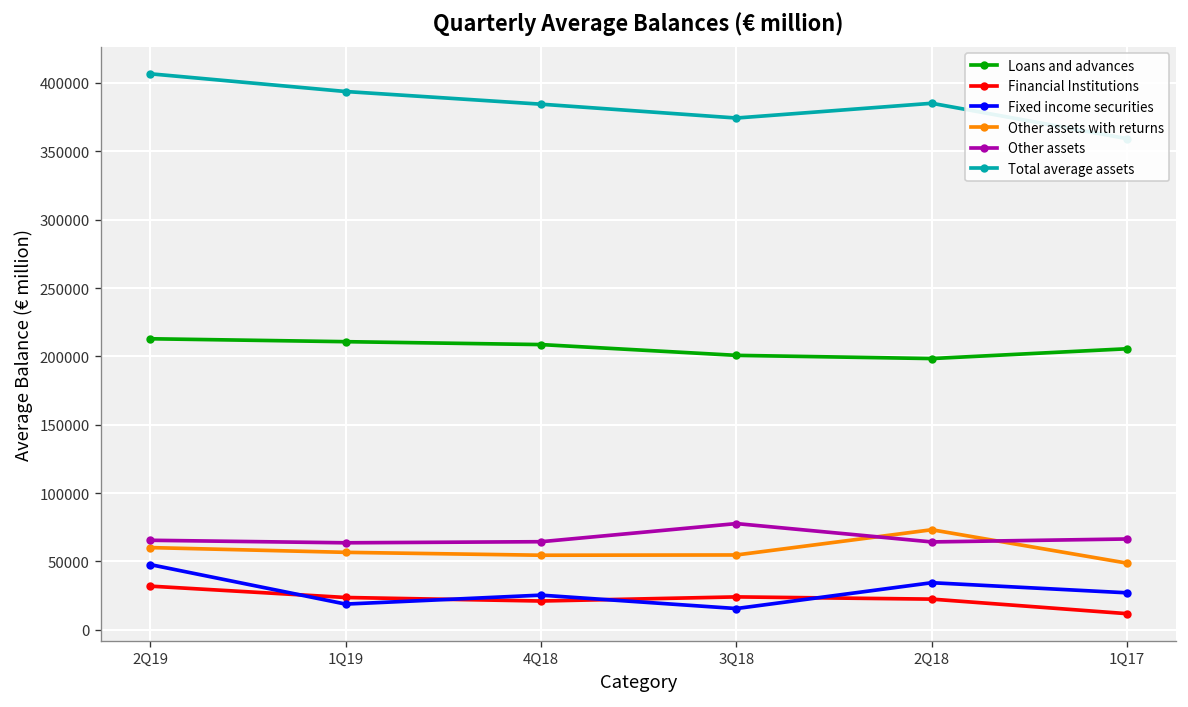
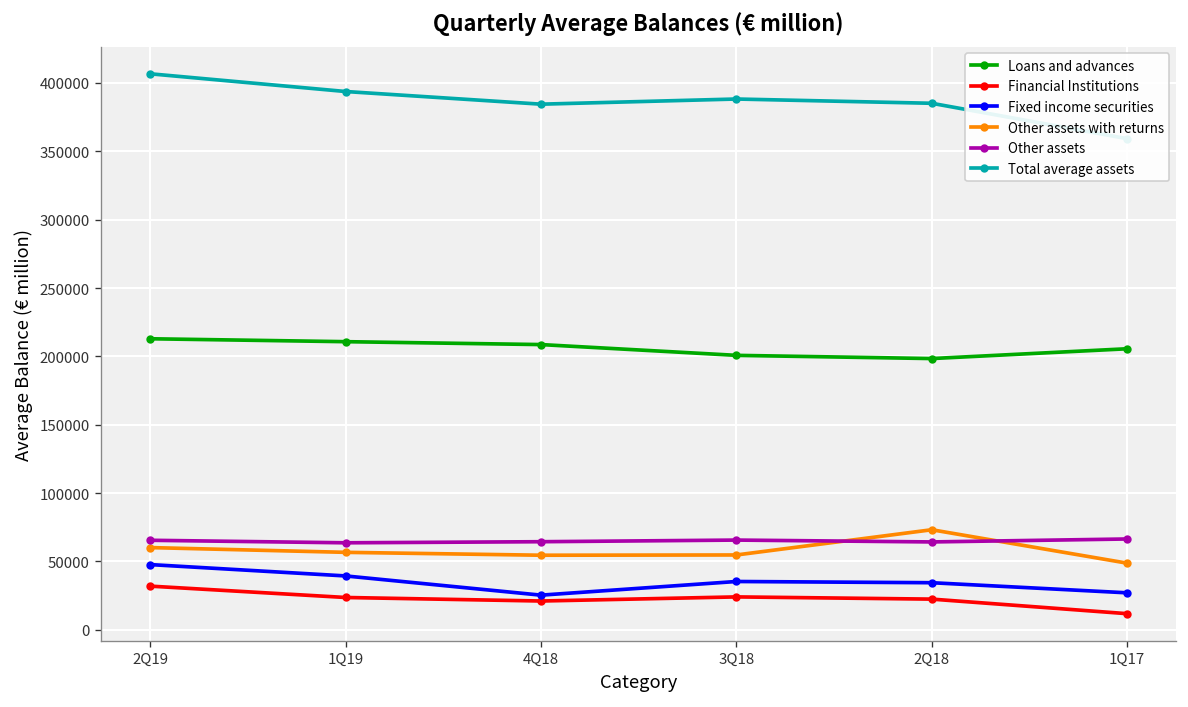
  {
    "Loans and advances": {
      "2Q19": 213000,
      "1Q19": 211000,
      "4Q18": 209000,
      "3Q18": 201000,
      "2Q18": 198000,
      "1Q17": 206000
    },
    "Financial Institutions": {
      "2Q19": 32000,
      "1Q19": 24000,
      "4Q18": 21000,
      "3Q18": 24000,
      "2Q18": 22000,
      "1Q17": 12000
    },
    "Fixed income securities": {
      "2Q19": 48000,
-     "1Q19": 19000,
+     "1Q19": 39000,
      "4Q18": 25000,
-     "3Q18": 15000,
+     "3Q18": 35000,
      "2Q18": 34000,
      "1Q17": 27000
    },
    "Other assets with returns": {
      "2Q19": 60000,
      "1Q19": 57000,
      "4Q18": 54000,
      "3Q18": 55000,
      "2Q18": 73000,
      "1Q17": 49000
    },
    "Other assets": {
      "2Q19": 65000,
      "1Q19": 64000,
      "4Q18": 64000,
-     "3Q18": 78000,
+     "3Q18": 66000,
      "2Q18": 64000,
      "1Q17": 66000
    },
    "Total average assets": {
      "2Q19": 407000,
      "1Q19": 394000,
      "4Q18": 385000,
-     "3Q18": 374000,
+     "3Q18": 388000,
      "2Q18": 385000
    }
  }
